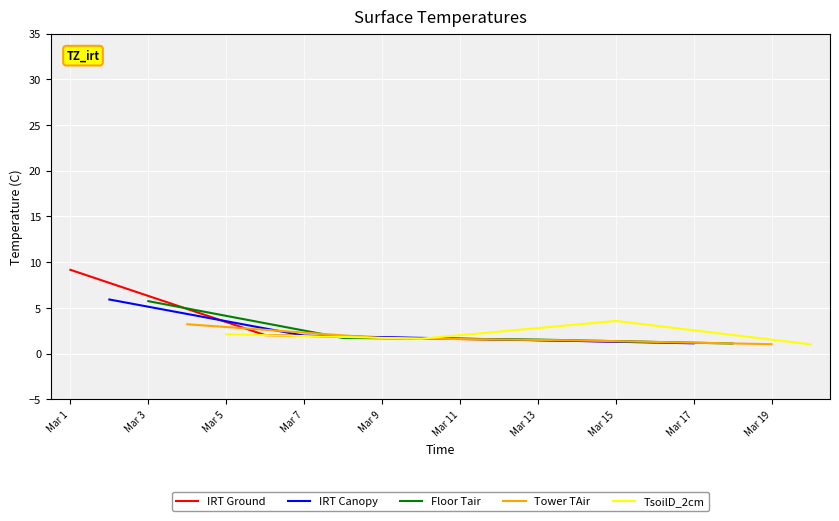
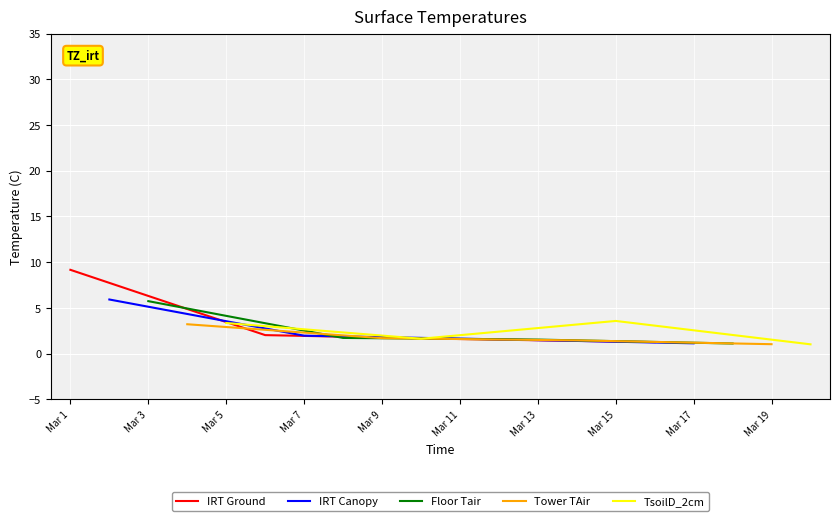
  {
    "IRT Ground": {
      "Mar 1": 9,
      "Mar 11": 2
    },
    "IRT Canopy": {
      "Mar 7": 2,
      "Mar 17": 1
    },
    "Floor Tair": {
      "Mar 3": 6,
      "Mar 13": 2
    },
    "Tower TAir": {
      "Mar 9": 2,
      "Mar 19": 1
    },
    "TsoilD_2cm": {
-     "Mar 5": 2,
+     "Mar 5": 3,
      "Mar 15": 4
    }
  }
